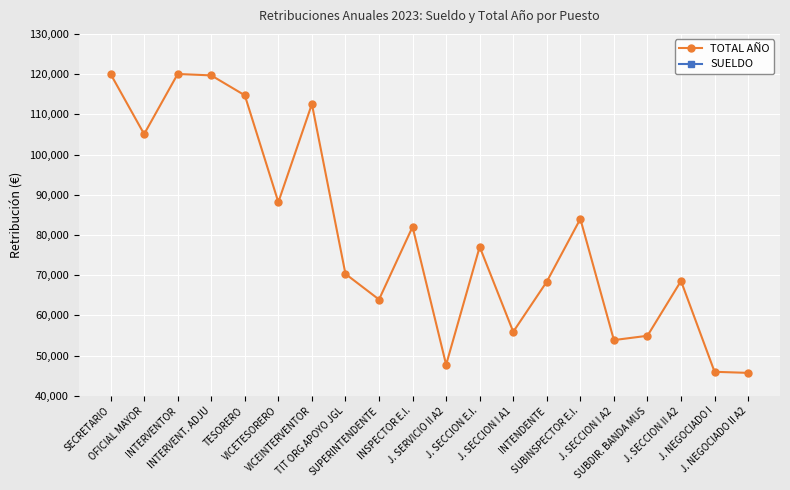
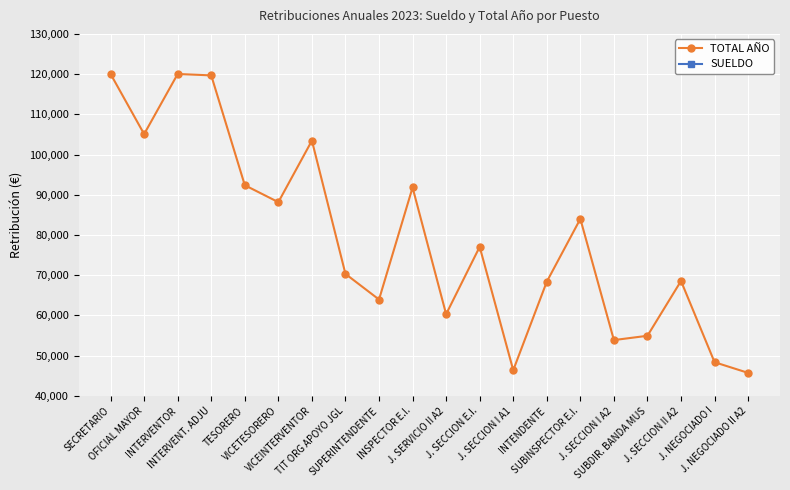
  {
    "TOTAL AÑO": {
      "SECRETARIO": "120,000",
      "OFICIAL MAYOR": "105,000",
      "INTERVENTOR": "120,000",
      "INTERVENT. ADJU": "120,000",
-     "TESORERO": "115,000",
+     "TESORERO": "92,000",
      "VICETESORERO": "88,000",
-     "VICEINTERVENTOR": "113,000",
+     "VICEINTERVENTOR": "103,000",
      "TIT ORG APOYO JGL": "70,000",
      "SUPERINTENDENTE": "64,000",
-     "INSPECTOR E.I.": "82,000",
-     "J. SERVICIO II A2": "48,000",
+     "INSPECTOR E.I.": "92,000",
+     "J. SERVICIO II A2": "60,000",
      "J. SECCION E.I.": "77,000",
-     "J. SECCION I A1": "56,000",
+     "J. SECCION I A1": "46,000",
      "INTENDENTE": "68,000",
      "SUBINSPECTOR E.I.": "84,000",
      "J. SECCION I A2": "54,000",
      "SUBDIR. BANDA MUS": "55,000",
      "J. SECCION II A2": "69,000",
-     "J. NEGOCIADO I": "46,000",
+     "J. NEGOCIADO I": "48,000",
      "J. NEGOCIADO II A2": "46,000"
    }
  }
